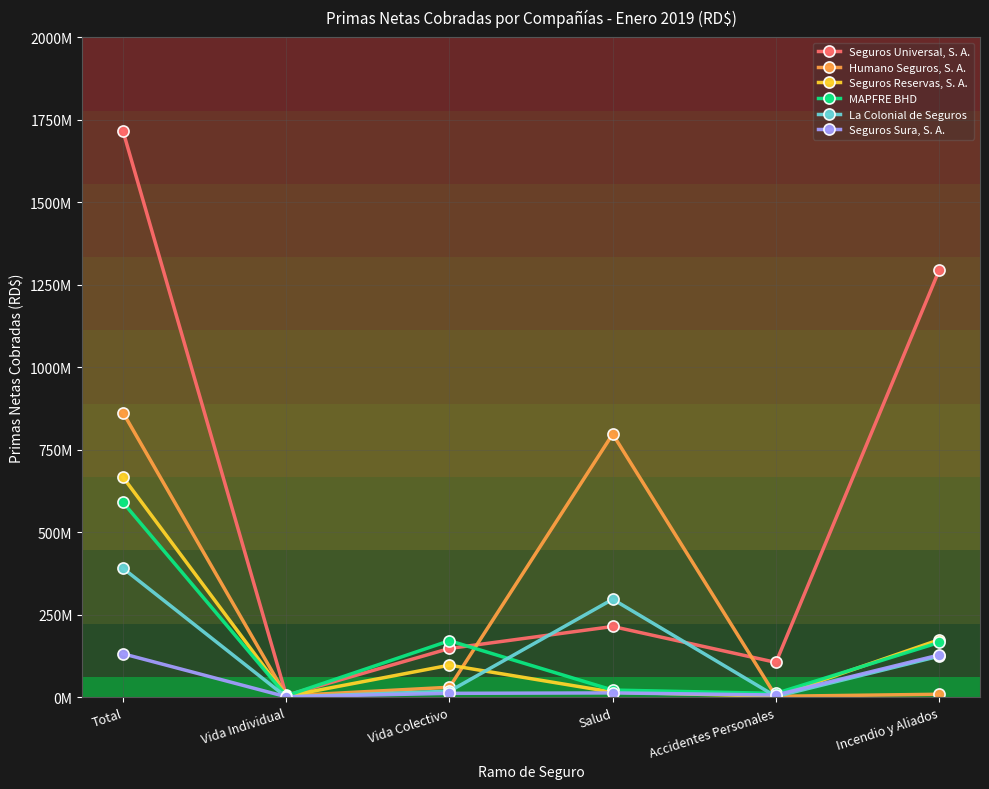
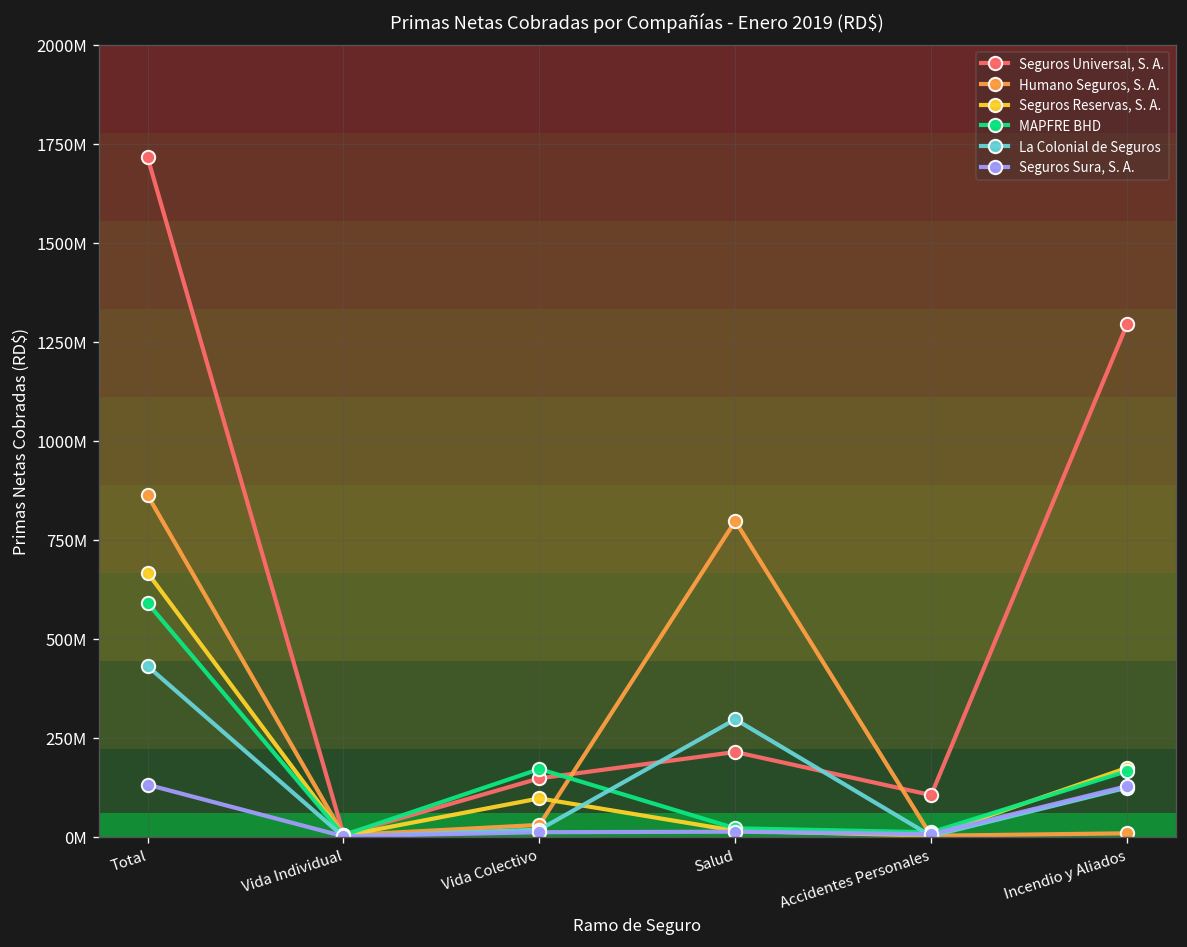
  {
    "Seguros Universal, S. A.": {
      "Total": 1720000000,
      "Vida Colectivo": 150000000,
      "Salud": 210000000,
      "Accidentes Personales": 110000000,
      "Incendio y Aliados": 1290000000
    },
    "MAPFRE BHD": {
      "Total": 590000000,
      "Vida Colectivo": 170000000,
      "Incendio y Aliados": 170000000
    },
    "La Colonial de Seguros": {
-     "Total": 390000000,
+     "Total": 430000000,
      "Salud": 300000000
    },
    "Seguros Sura, S. A.": {
      "Total": 130000000
    }
  }
